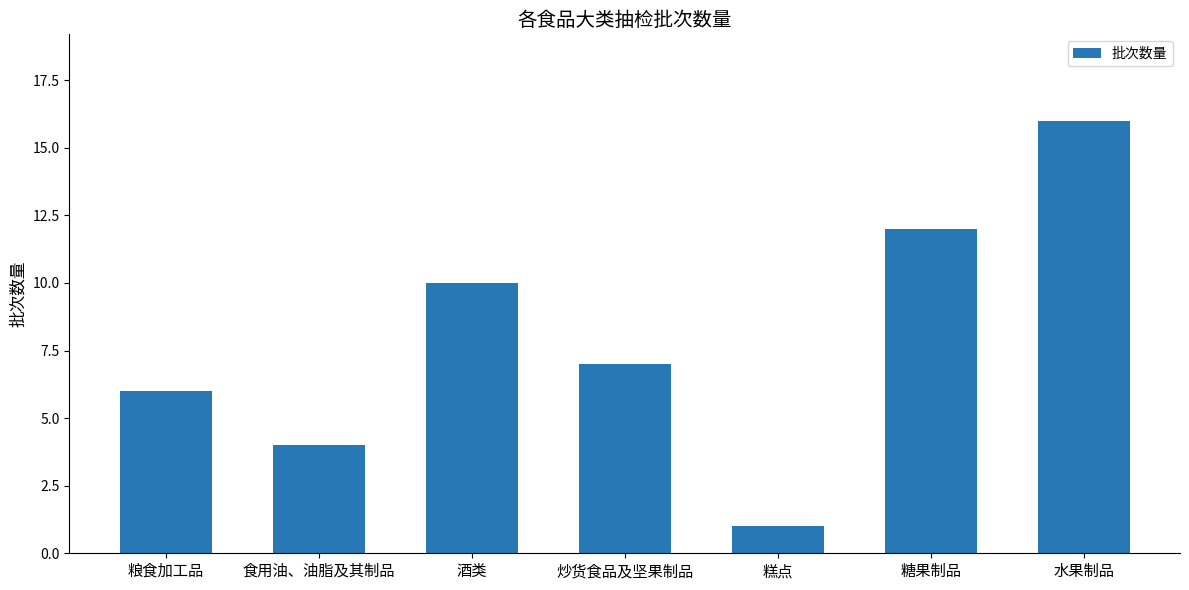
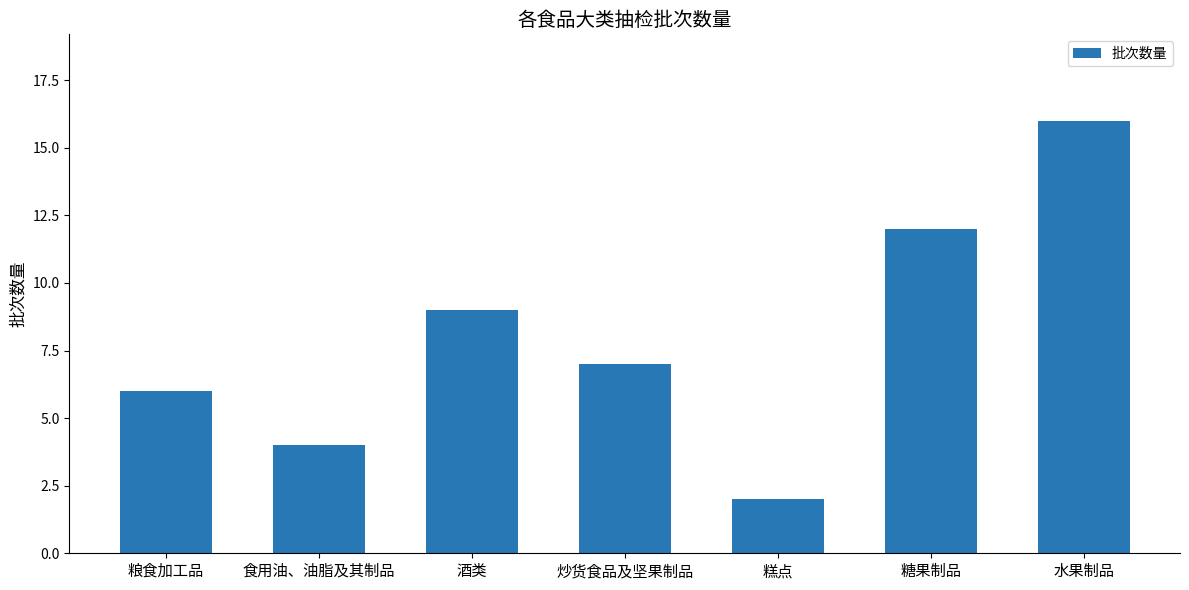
  {
    "粮食加工品": 6,
    "食用油、油脂及其制品": 4,
-   "酒类": 10,
+   "酒类": 9,
    "炒货食品及坚果制品": 7,
-   "糕点": 1,
+   "糕点": 2,
    "糖果制品": 12,
    "水果制品": 16
  }
